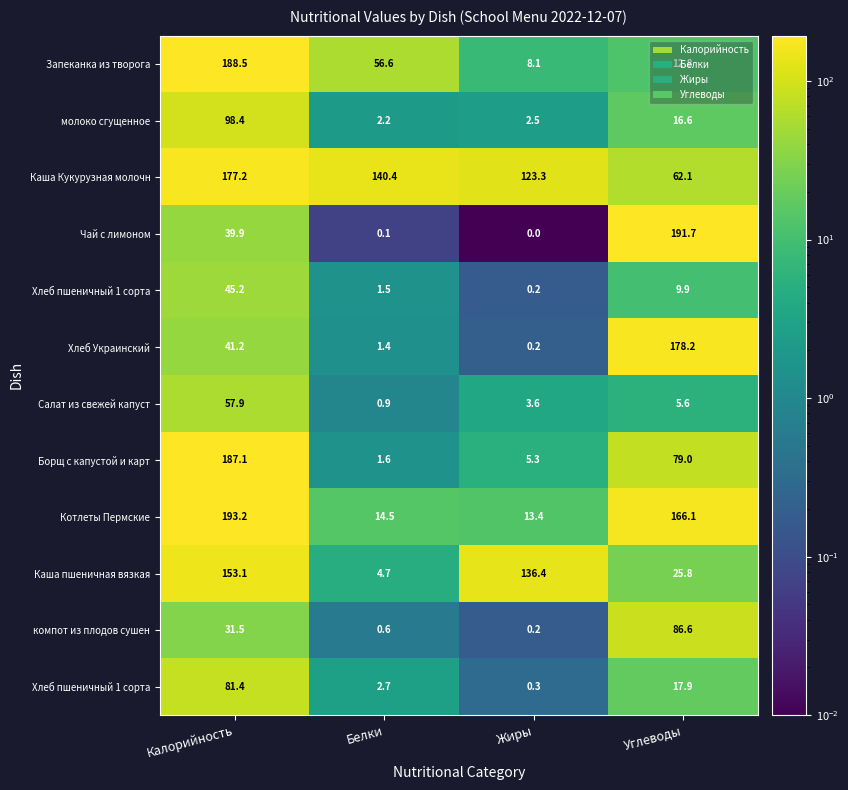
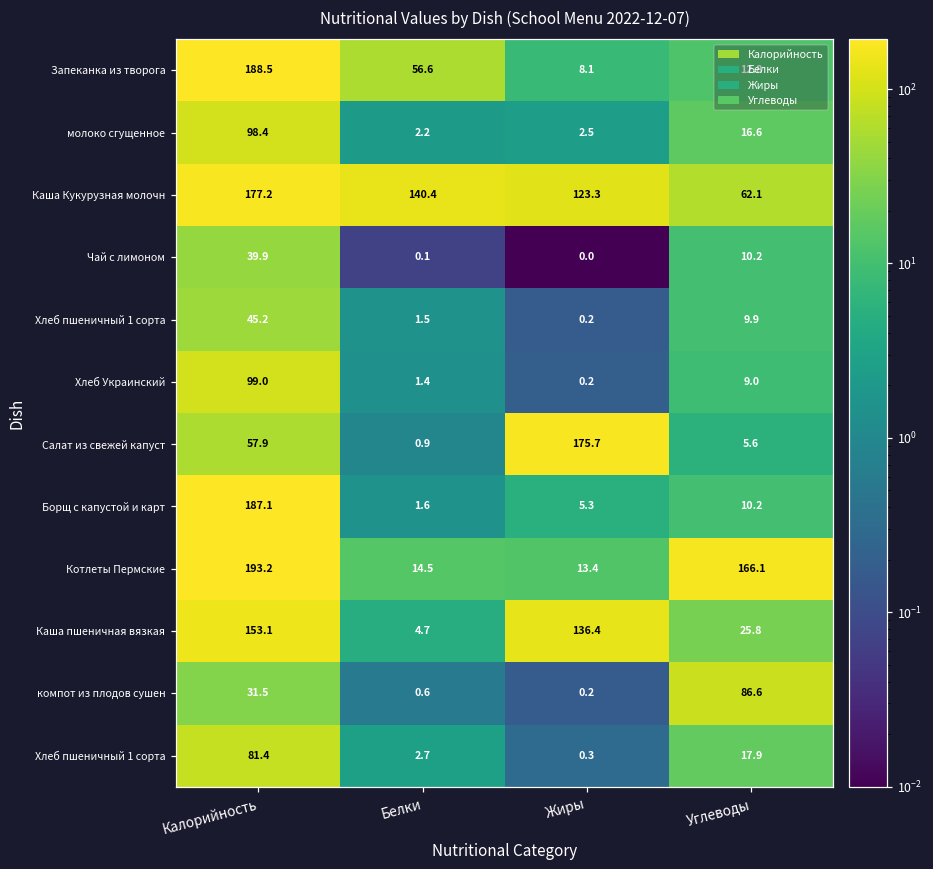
  {
    "Запеканка из творога": {
      "Калорийность": 188.5,
      "Белки": 56.6,
      "Жиры": 8.1
    },
    "молоко сгущенное": {
      "Калорийность": 98.4,
      "Белки": 2.2,
      "Жиры": 2.5,
      "Углеводы": 16.6
    },
    "Каша Кукурузная молочн": {
      "Калорийность": 177.2,
      "Белки": 140.4,
      "Жиры": 123.3,
      "Углеводы": 62.1
    },
    "Чай с лимоном": {
      "Калорийность": 39.9,
      "Белки": 0.1,
      "Жиры": 0.0,
-     "Углеводы": 191.7
+     "Углеводы": 10.2
    },
    "Хлеб Украинский": {
-     "Калорийность": 41.2,
+     "Калорийность": 99.0,
      "Белки": 1.4,
      "Жиры": 0.2,
-     "Углеводы": 178.2
+     "Углеводы": 9.0
    },
    "Салат из свежей капуст": {
      "Калорийность": 57.9,
      "Белки": 0.9,
-     "Жиры": 3.6,
+     "Жиры": 175.7,
      "Углеводы": 5.6
    },
    "Борщ с капустой и карт": {
      "Калорийность": 187.1,
      "Белки": 1.6,
      "Жиры": 5.3,
-     "Углеводы": 79.0
+     "Углеводы": 10.2
    },
    "Котлеты Пермские": {
      "Калорийность": 193.2,
      "Белки": 14.5,
      "Жиры": 13.4,
      "Углеводы": 166.1
    },
    "Каша пшеничная вязкая": {
      "Калорийность": 153.1,
      "Белки": 4.7,
      "Жиры": 136.4,
      "Углеводы": 25.8
    },
    "компот из плодов сушен": {
      "Калорийность": 31.5,
      "Белки": 0.6,
      "Жиры": 0.2,
      "Углеводы": 86.6
    }
  }
